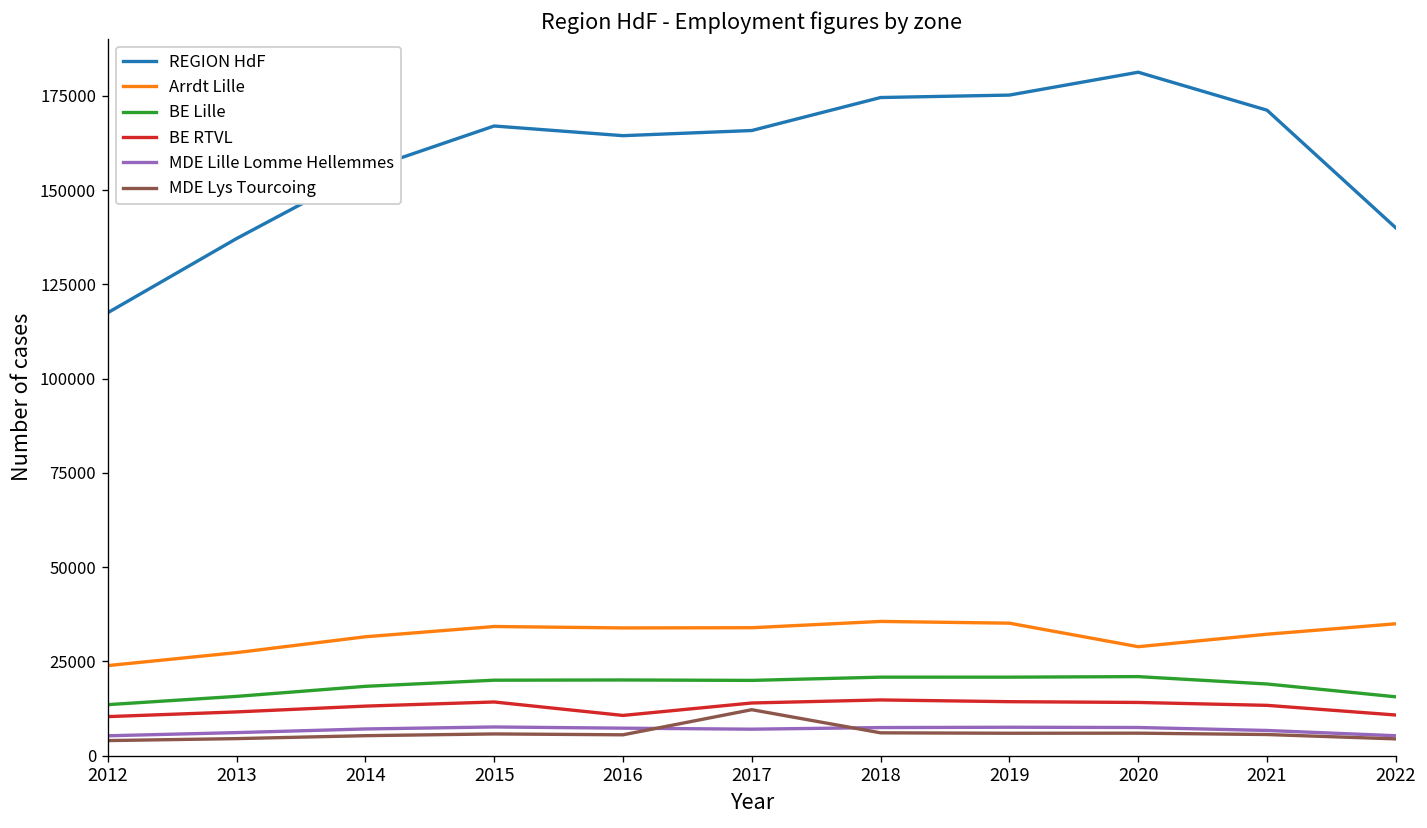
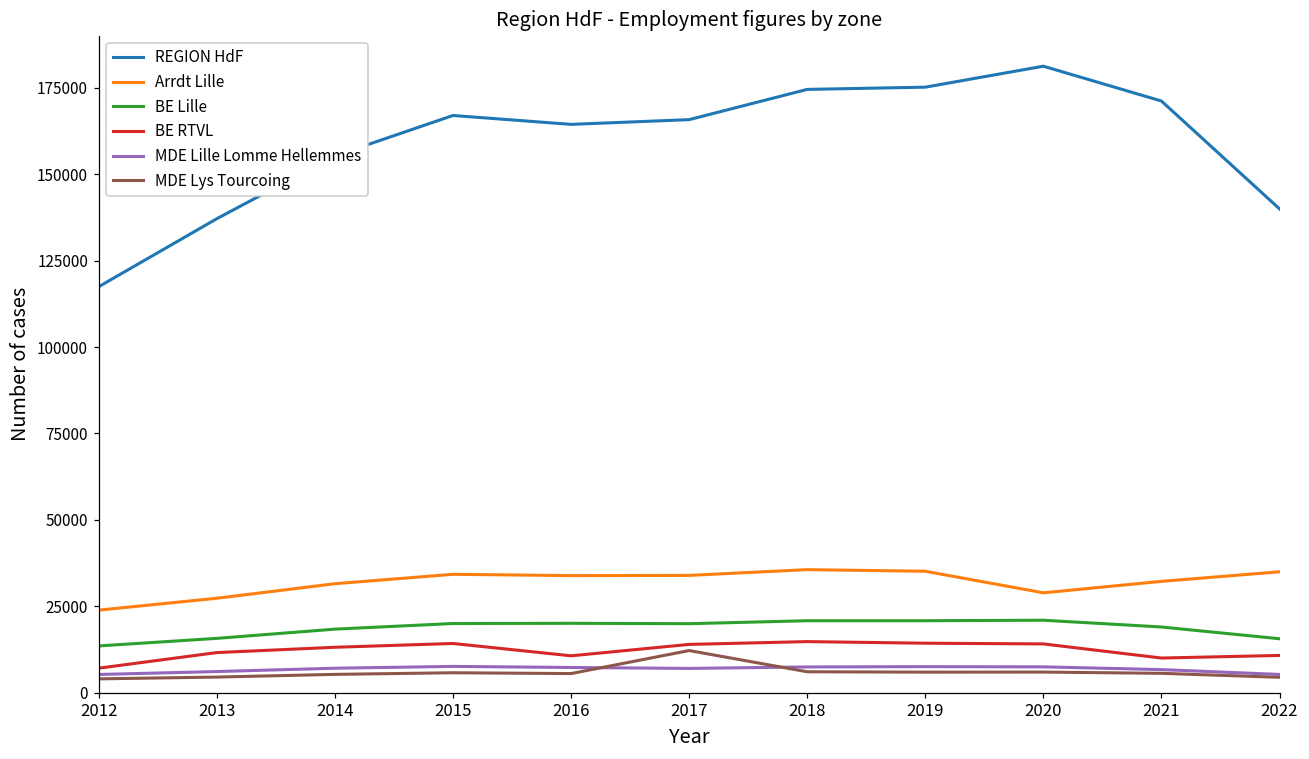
  {
    "REGION HdF": {
      "2012": 117000,
      "2013": 137000,
      "2015": 167000,
      "2016": 164000,
      "2017": 166000,
      "2018": 175000,
      "2019": 175000,
      "2020": 181000,
      "2021": 171000,
      "2022": 140000
    },
    "Arrdt Lille": {
      "2012": 24000,
      "2013": 27000,
      "2014": 32000,
      "2015": 34000,
      "2016": 34000,
      "2017": 34000,
      "2018": 36000,
      "2019": 35000,
      "2020": 29000,
      "2021": 32000,
      "2022": 35000
    },
    "BE Lille": {
      "2012": 14000,
      "2013": 16000,
      "2014": 18000,
      "2015": 20000,
      "2016": 20000,
      "2017": 20000,
      "2018": 21000,
      "2019": 21000,
      "2020": 21000,
      "2021": 19000,
      "2022": 16000
    },
    "BE RTVL": {
-     "2012": 10000,
+     "2012": 7000,
      "2013": 12000,
      "2014": 13000,
      "2015": 14000,
      "2016": 11000,
      "2017": 14000,
      "2018": 15000,
      "2019": 14000,
      "2020": 14000,
-     "2021": 13000,
+     "2021": 10000,
      "2022": 11000
    },
    "MDE Lille Lomme Hellemmes": {
      "2012": 5000,
      "2013": 6000,
      "2014": 7000,
      "2015": 8000,
      "2016": 7000,
      "2017": 7000,
      "2018": 7000,
      "2019": 8000,
      "2020": 7000,
      "2021": 7000,
      "2022": 5000
    },
    "MDE Lys Tourcoing": {
      "2012": 4000,
      "2013": 5000,
      "2014": 5000,
      "2015": 6000,
      "2016": 6000,
      "2017": 12000,
      "2018": 6000,
      "2019": 6000,
      "2020": 6000,
      "2021": 6000,
      "2022": 4000
    }
  }
